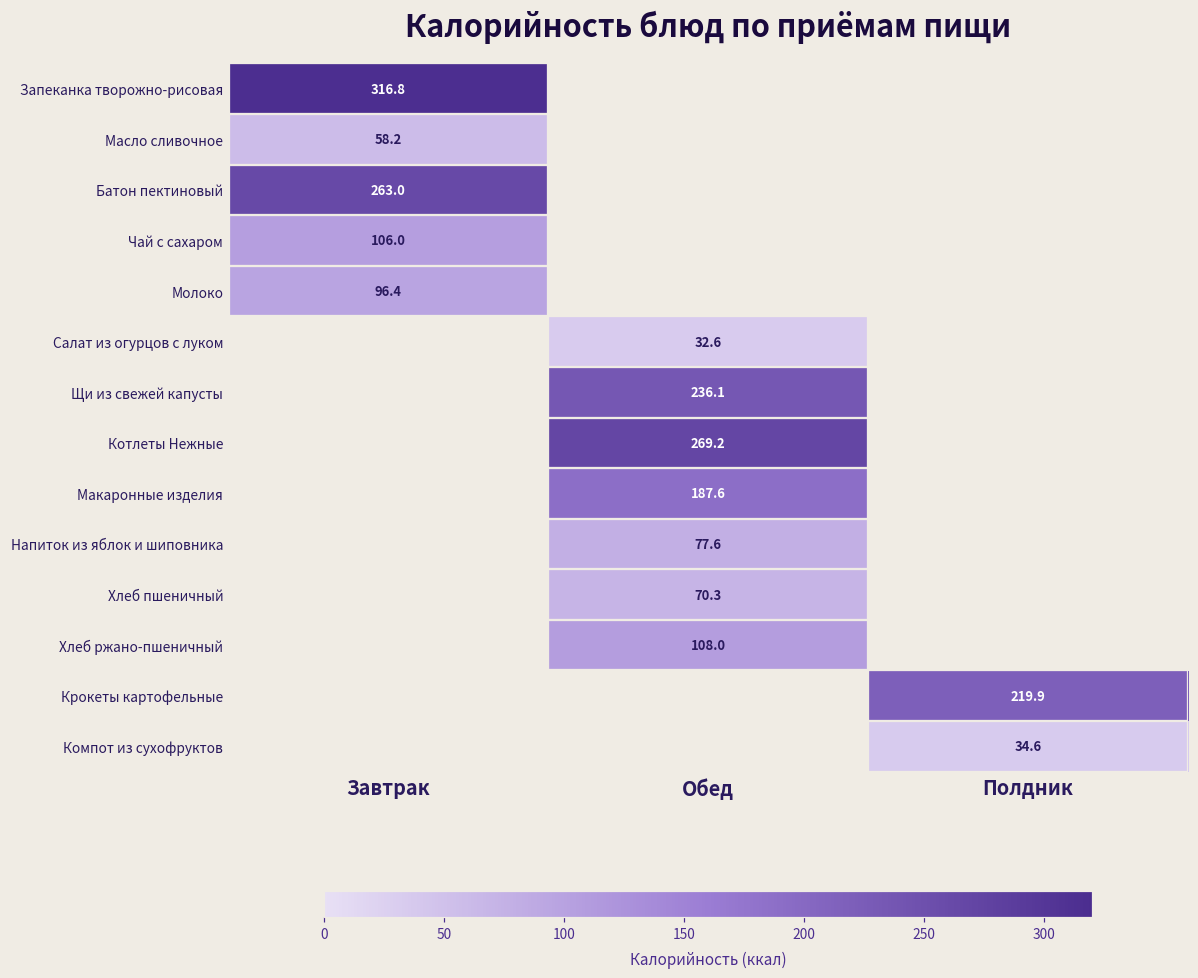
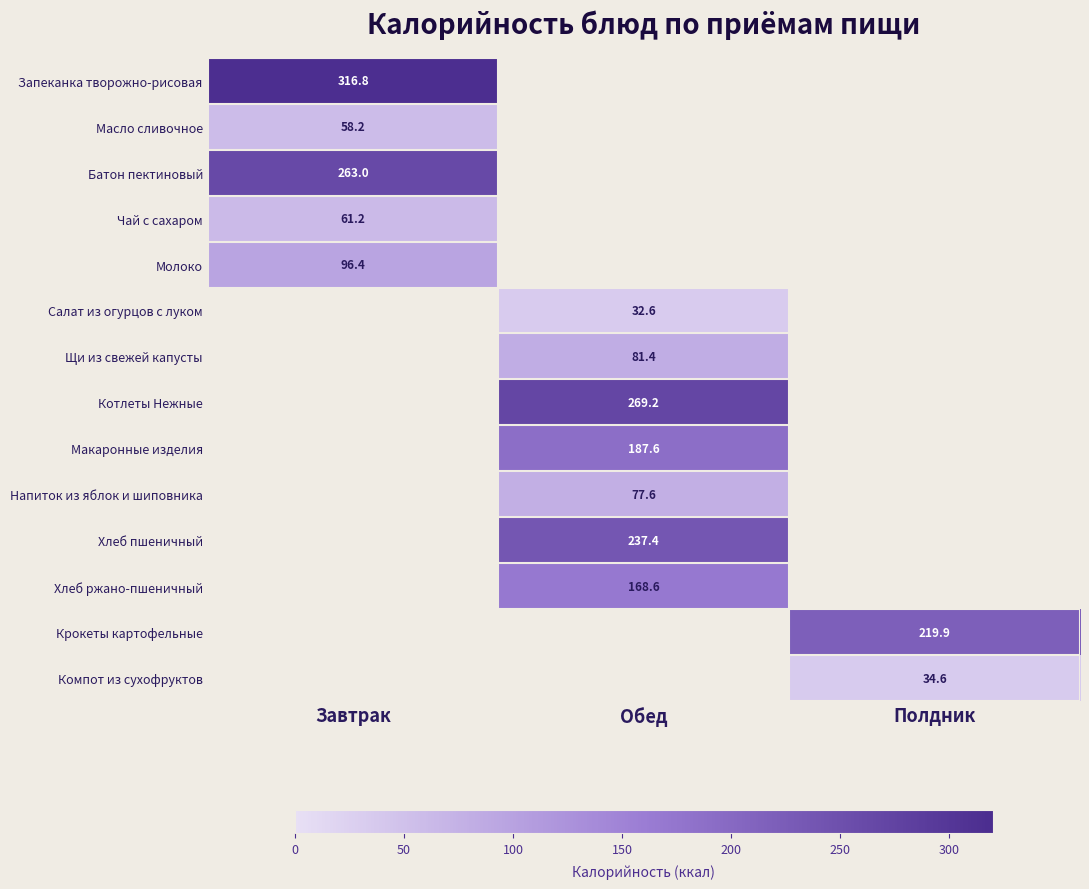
  {
    "Запеканка творожно-рисовая": {
      "Завтрак": 316.8
    },
    "Масло сливочное": {
      "Завтрак": 58.2
    },
    "Батон пектиновый": {
      "Завтрак": 263.0
    },
    "Чай с сахаром": {
-     "Завтрак": 106.0
+     "Завтрак": 61.2
    },
    "Молоко": {
      "Завтрак": 96.4
    },
    "Салат из огурцов с луком": {
      "Обед": 32.6
    },
    "Щи из свежей капусты": {
-     "Обед": 236.1
+     "Обед": 81.4
    },
    "Котлеты Нежные": {
      "Обед": 269.2
    },
    "Макаронные изделия": {
      "Обед": 187.6
    },
    "Напиток из яблок и шиповника": {
      "Обед": 77.6
    },
    "Хлеб пшеничный": {
-     "Обед": 70.3
+     "Обед": 237.4
    },
    "Хлеб ржано-пшеничный": {
-     "Обед": 108.0
+     "Обед": 168.6
    },
    "Крокеты картофельные": {
      "Полдник": 219.9
    },
    "Компот из сухофруктов": {
      "Полдник": 34.6
    }
  }
